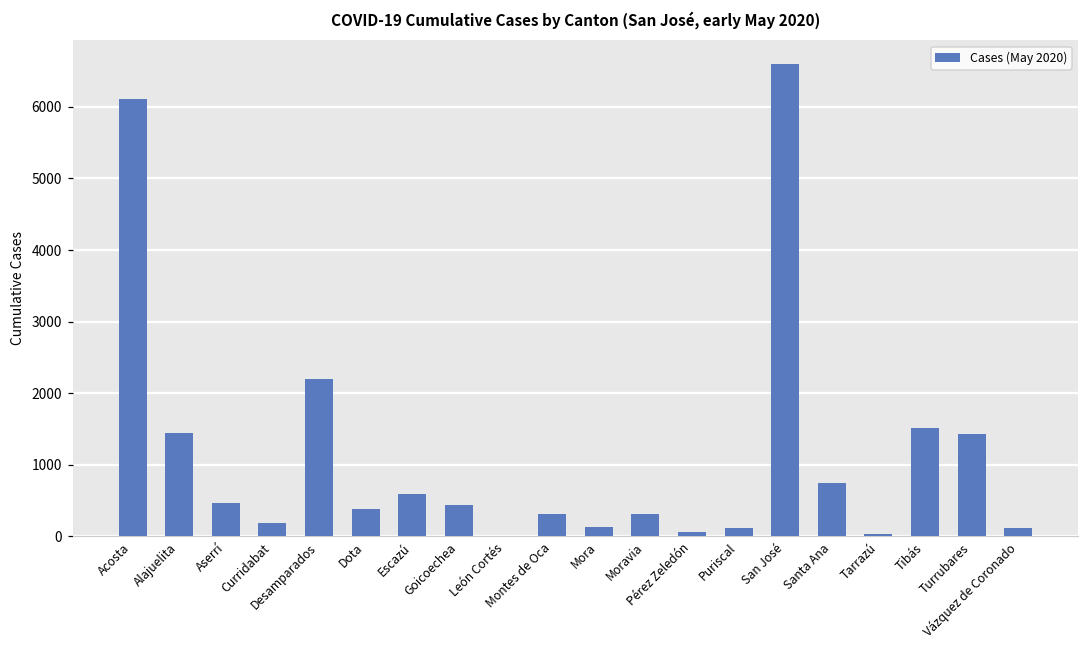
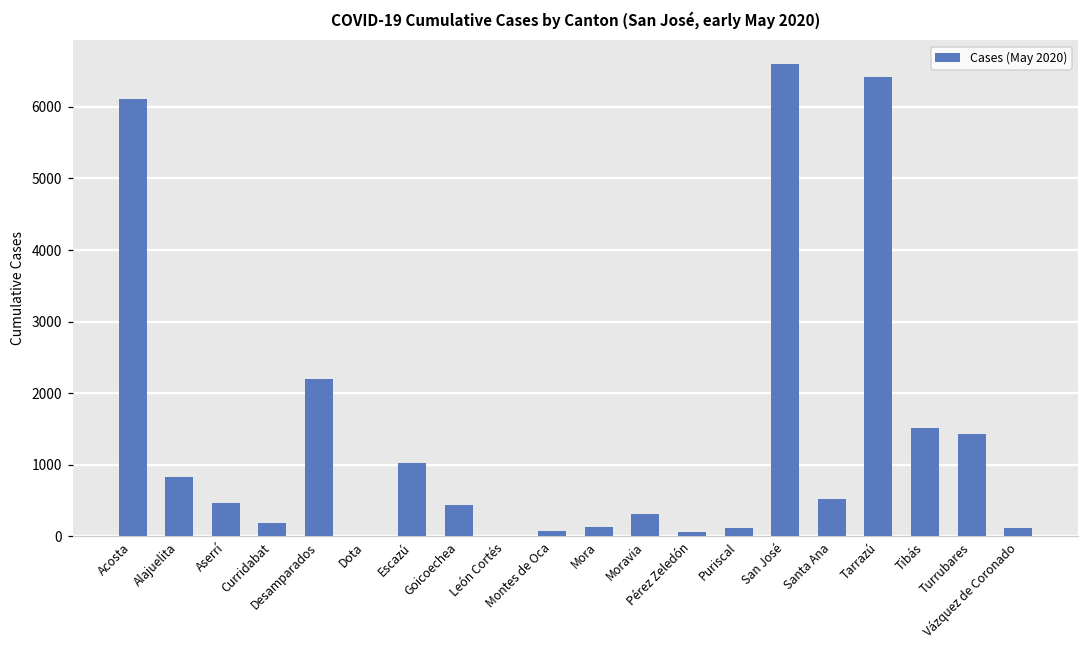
  {
    "Acosta": 6100,
-   "Alajuelita": 1400,
+   "Alajuelita": 800,
    "Aserrí": 500,
    "Curridabat": 200,
    "Desamparados": 2200,
-   "Dota": 400,
-   "Escazú": 600,
+   "Dota": 0,
+   "Escazú": 1000,
    "Goicoechea": 400,
-   "Montes de Oca": 300,
+   "Montes de Oca": 100,
    "Mora": 100,
    "Moravia": 300,
    "Pérez Zeledón": 100,
    "Puriscal": 100,
    "San José": 6600,
-   "Santa Ana": 800,
-   "Tarrazú": 0,
+   "Santa Ana": 500,
+   "Tarrazú": 6400,
    "Tibás": 1500,
    "Turrubares": 1400,
    "Vázquez de Coronado": 100
  }
